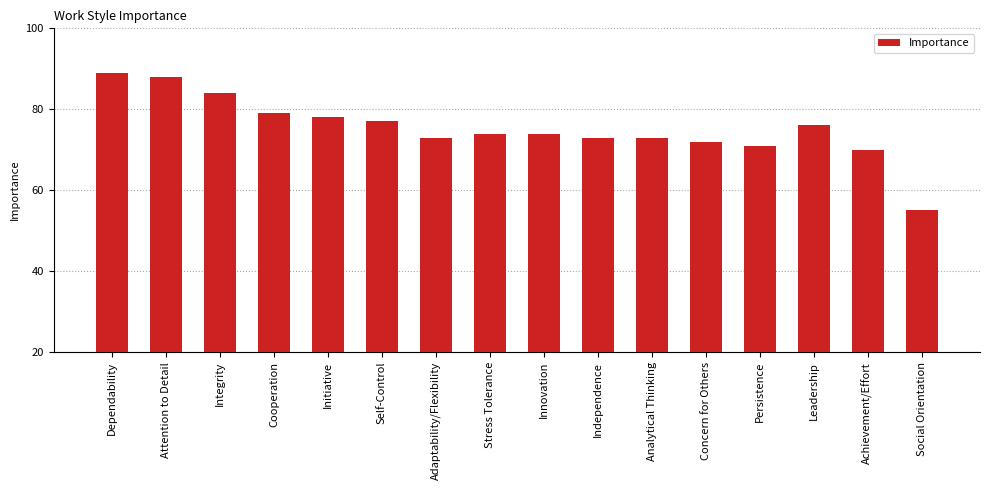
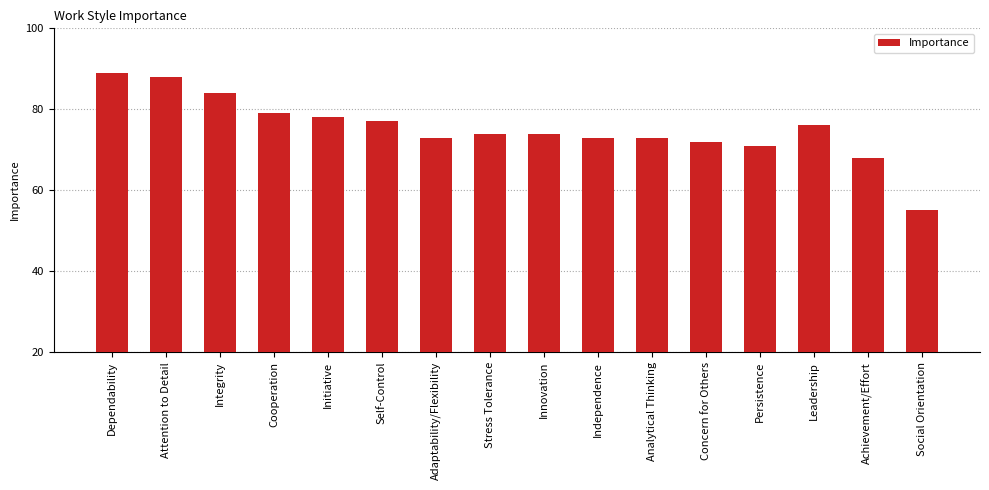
  {
    "Dependability": 89,
    "Attention to Detail": 88,
    "Integrity": 84,
    "Cooperation": 79,
    "Initiative": 78,
    "Self-Control": 77,
    "Adaptability/Flexibility": 73,
    "Stress Tolerance": 74,
    "Innovation": 74,
    "Independence": 73,
    "Analytical Thinking": 73,
    "Concern for Others": 72,
    "Persistence": 71,
    "Leadership": 76,
-   "Achievement/Effort": 70,
+   "Achievement/Effort": 68,
    "Social Orientation": 55
  }
